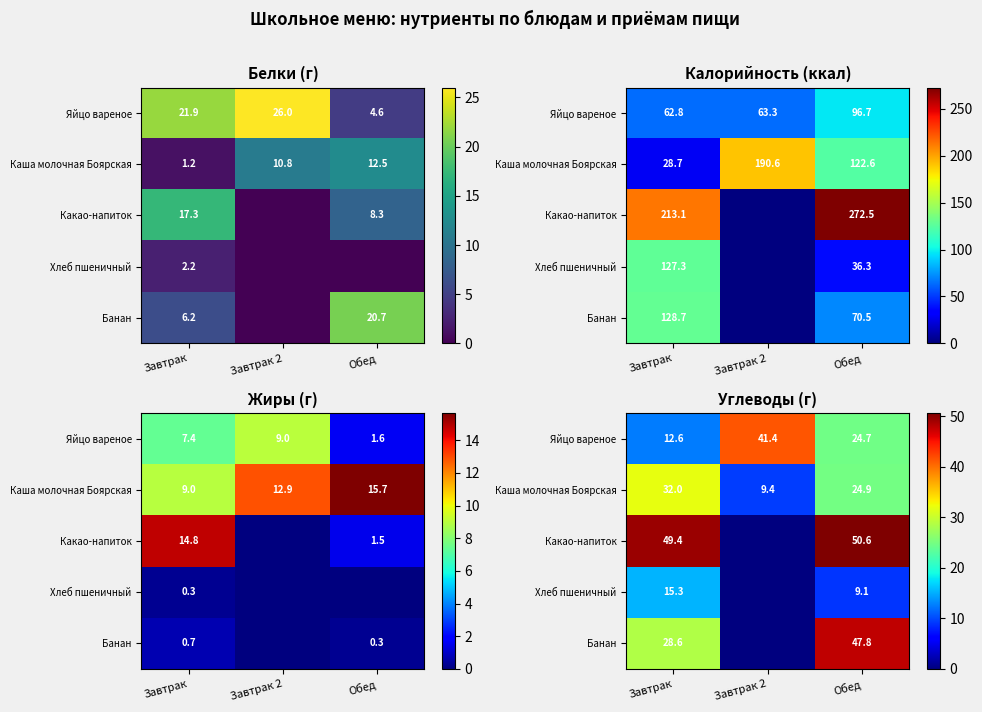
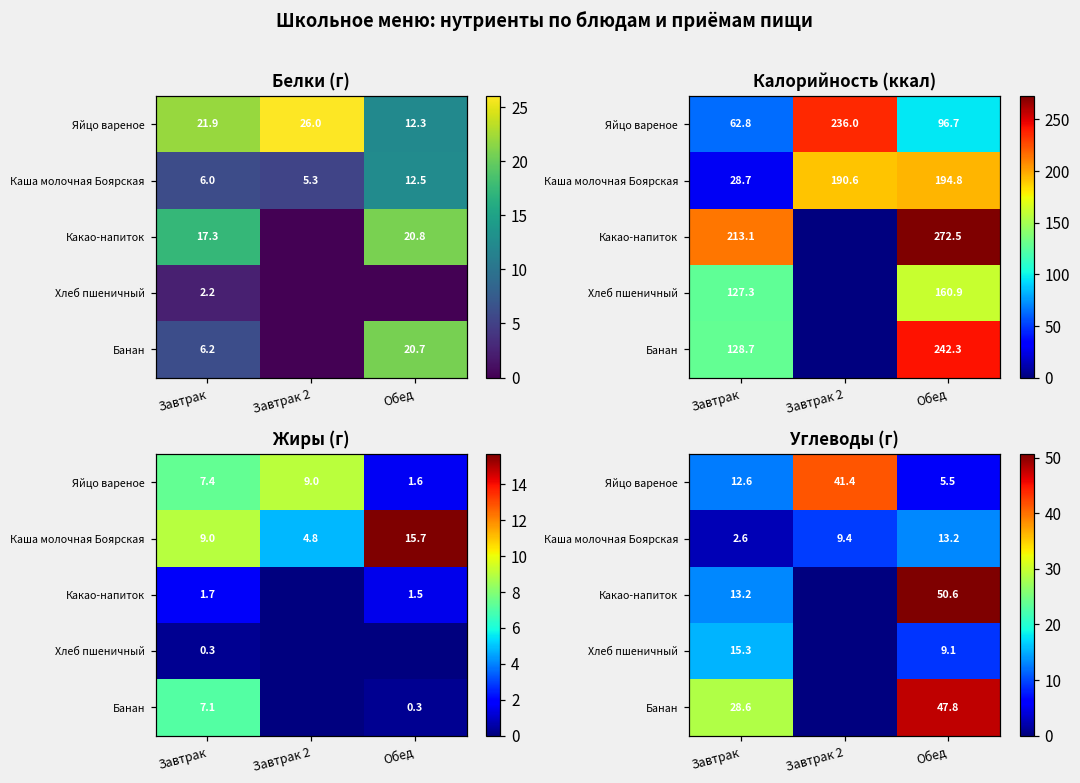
  {
    "Белки (г)": {
      "Яйцо вареное": {
        "Завтрак": 21.9,
        "Завтрак 2": 26.0,
-       "Обед": 4.6
+       "Обед": 12.3
      },
      "Каша молочная Боярская": {
-       "Завтрак": 1.2,
-       "Завтрак 2": 10.8,
+       "Завтрак": 6.0,
+       "Завтрак 2": 5.3,
        "Обед": 12.5
      },
      "Какао-напиток": {
        "Завтрак": 17.3,
-       "Обед": 8.3
+       "Обед": 20.8
      },
      "Хлеб пшеничный": {
        "Завтрак": 2.2
      },
      "Банан": {
        "Завтрак": 6.2,
        "Обед": 20.7
      }
    },
    "Калорийность (ккал)": {
      "Яйцо вареное": {
        "Завтрак": 62.8,
-       "Завтрак 2": 63.3,
+       "Завтрак 2": 236.0,
        "Обед": 96.7
      },
      "Каша молочная Боярская": {
        "Завтрак": 28.7,
        "Завтрак 2": 190.6,
-       "Обед": 122.6
+       "Обед": 194.8
      },
      "Какао-напиток": {
        "Завтрак": 213.1,
        "Обед": 272.5
      },
      "Хлеб пшеничный": {
        "Завтрак": 127.3,
-       "Обед": 36.3
+       "Обед": 160.9
      },
      "Банан": {
        "Завтрак": 128.7,
-       "Обед": 70.5
+       "Обед": 242.3
      }
    },
    "Жиры (г)": {
      "Яйцо вареное": {
        "Завтрак": 7.4,
        "Завтрак 2": 9.0,
        "Обед": 1.6
      },
      "Каша молочная Боярская": {
        "Завтрак": 9.0,
-       "Завтрак 2": 12.9,
+       "Завтрак 2": 4.8,
        "Обед": 15.7
      },
      "Какао-напиток": {
-       "Завтрак": 14.8,
+       "Завтрак": 1.7,
        "Обед": 1.5
      },
      "Хлеб пшеничный": {
        "Завтрак": 0.3
      },
      "Банан": {
-       "Завтрак": 0.7,
+       "Завтрак": 7.1,
        "Обед": 0.3
      }
    },
    "Углеводы (г)": {
      "Яйцо вареное": {
        "Завтрак": 12.6,
        "Завтрак 2": 41.4,
-       "Обед": 24.7
+       "Обед": 5.5
      },
      "Каша молочная Боярская": {
-       "Завтрак": 32.0,
+       "Завтрак": 2.6,
        "Завтрак 2": 9.4,
-       "Обед": 24.9
+       "Обед": 13.2
      },
      "Какао-напиток": {
-       "Завтрак": 49.4,
+       "Завтрак": 13.2,
        "Обед": 50.6
      },
      "Хлеб пшеничный": {
        "Завтрак": 15.3,
        "Обед": 9.1
      },
      "Банан": {
        "Завтрак": 28.6,
        "Обед": 47.8
      }
    }
  }
